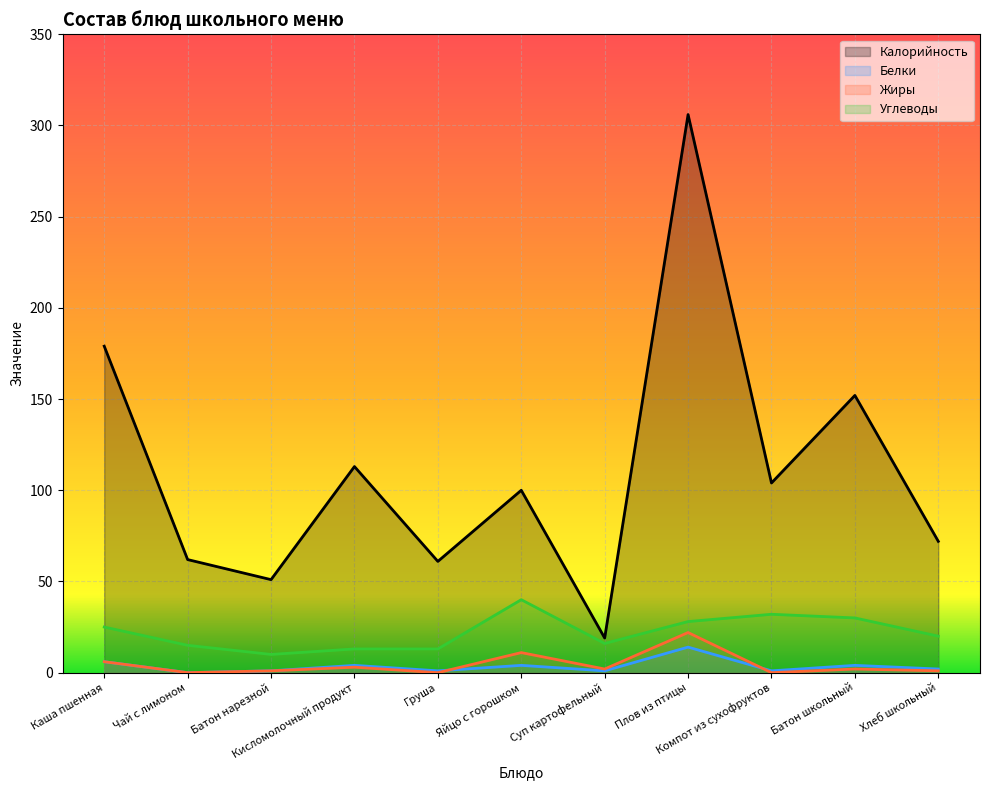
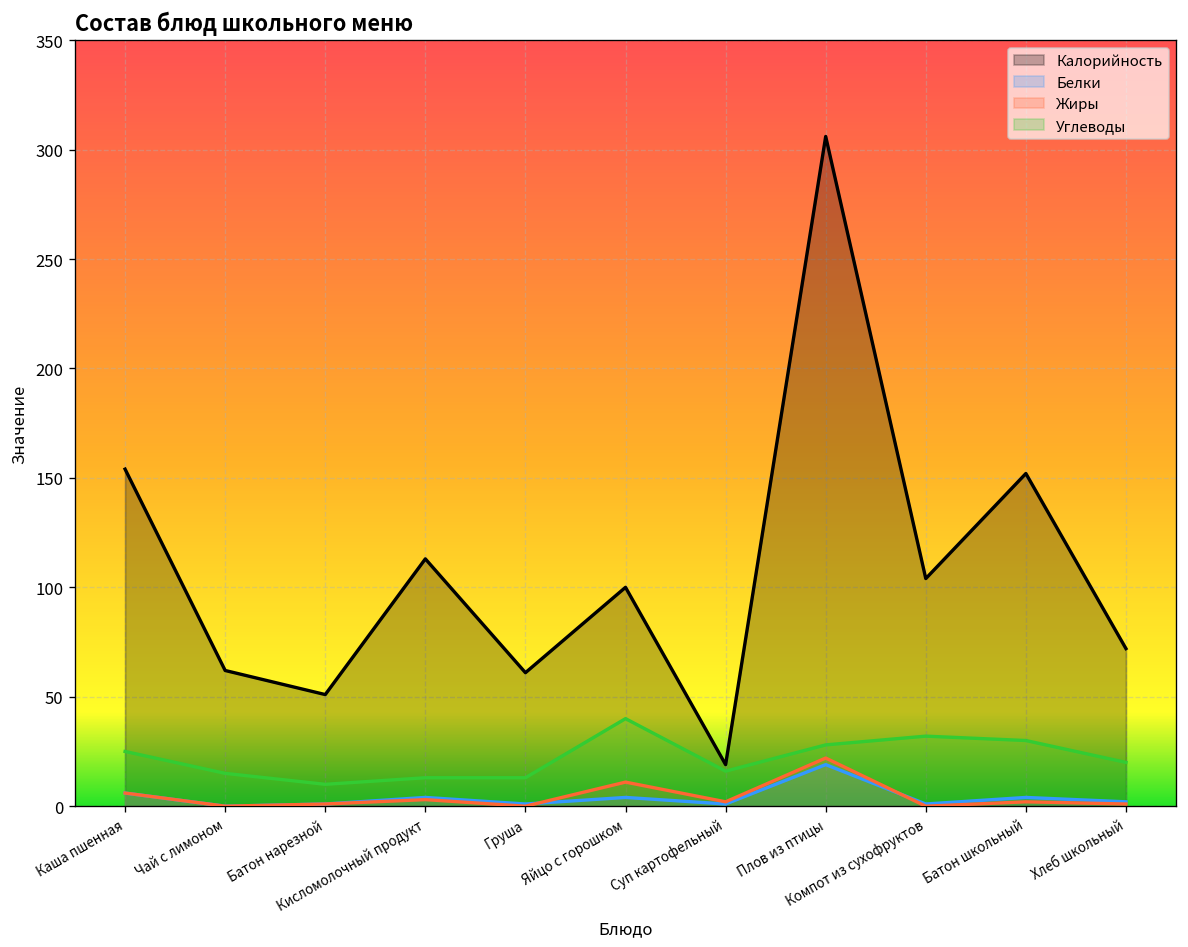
  {
    "Калорийность": {
-     "Каша пшенная": 179,
+     "Каша пшенная": 154,
      "Чай с лимоном": 62,
      "Батон нарезной": 51,
      "Кисломолочный продукт": 113,
      "Груша": 61,
      "Яйцо с горошком": 100,
      "Суп картофельный": 19,
      "Плов из птицы": 306,
      "Компот из сухофруктов": 104,
      "Батон школьный": 152,
      "Хлеб школьный": 72
    },
    "Белки": {
      "Яйцо с горошком": 4,
-     "Плов из птицы": 14,
+     "Плов из птицы": 19,
      "Батон школьный": 4
    },
    "Жиры": {
      "Яйцо с горошком": 11,
      "Плов из птицы": 22,
      "Батон школьный": 2
    },
    "Углеводы": {
      "Каша пшенная": 25,
      "Чай с лимоном": 15,
      "Батон нарезной": 10,
      "Кисломолочный продукт": 13,
      "Груша": 13,
      "Яйцо с горошком": 40,
      "Суп картофельный": 16,
      "Плов из птицы": 28,
      "Компот из сухофруктов": 32,
      "Батон школьный": 30,
      "Хлеб школьный": 20
    }
  }
